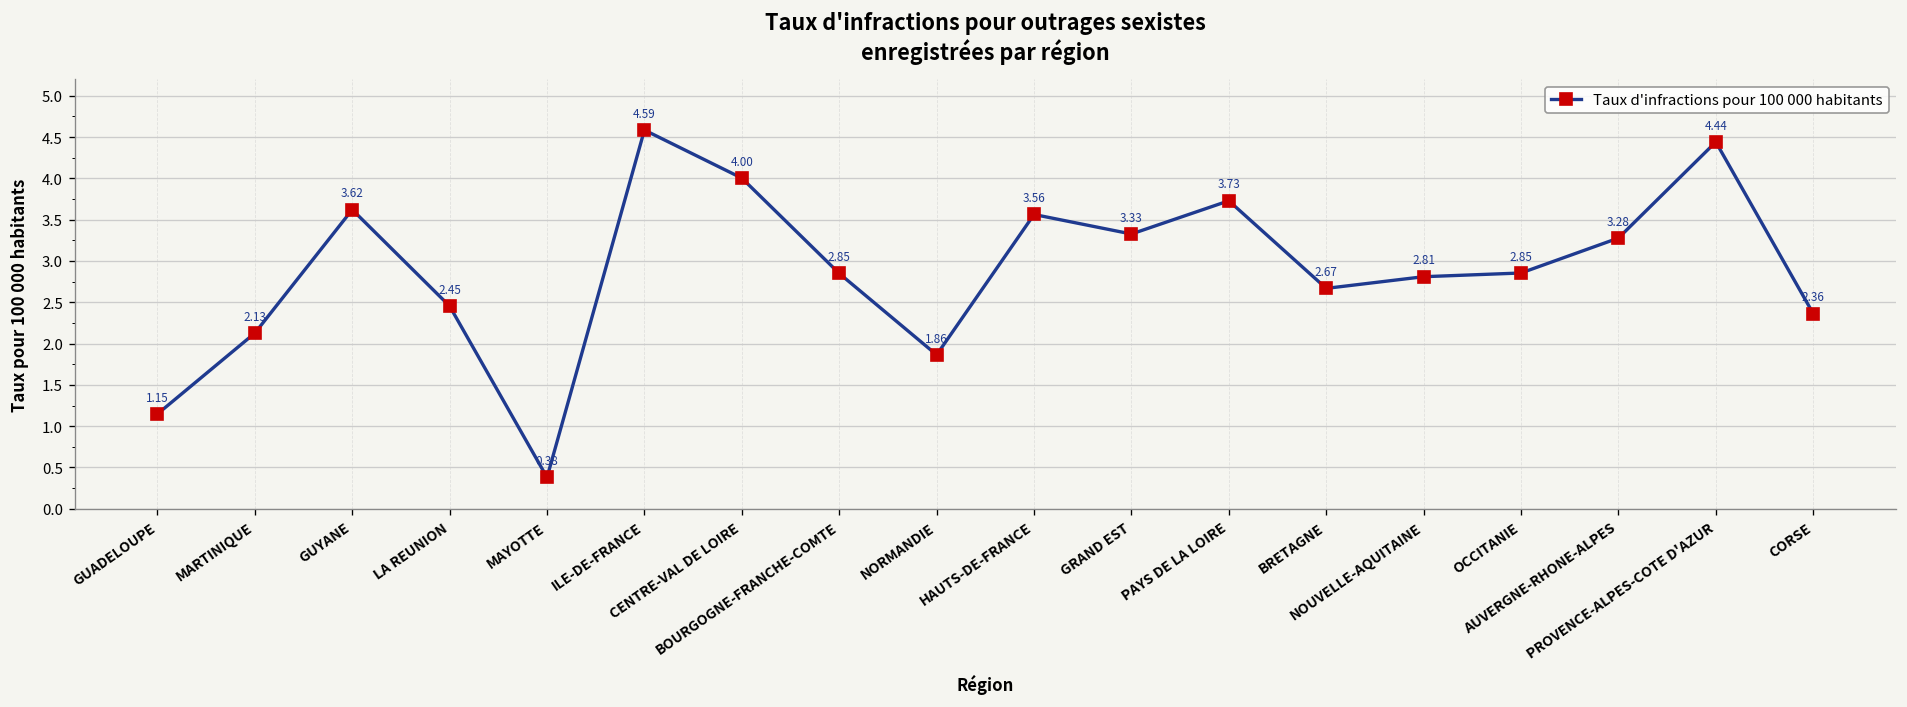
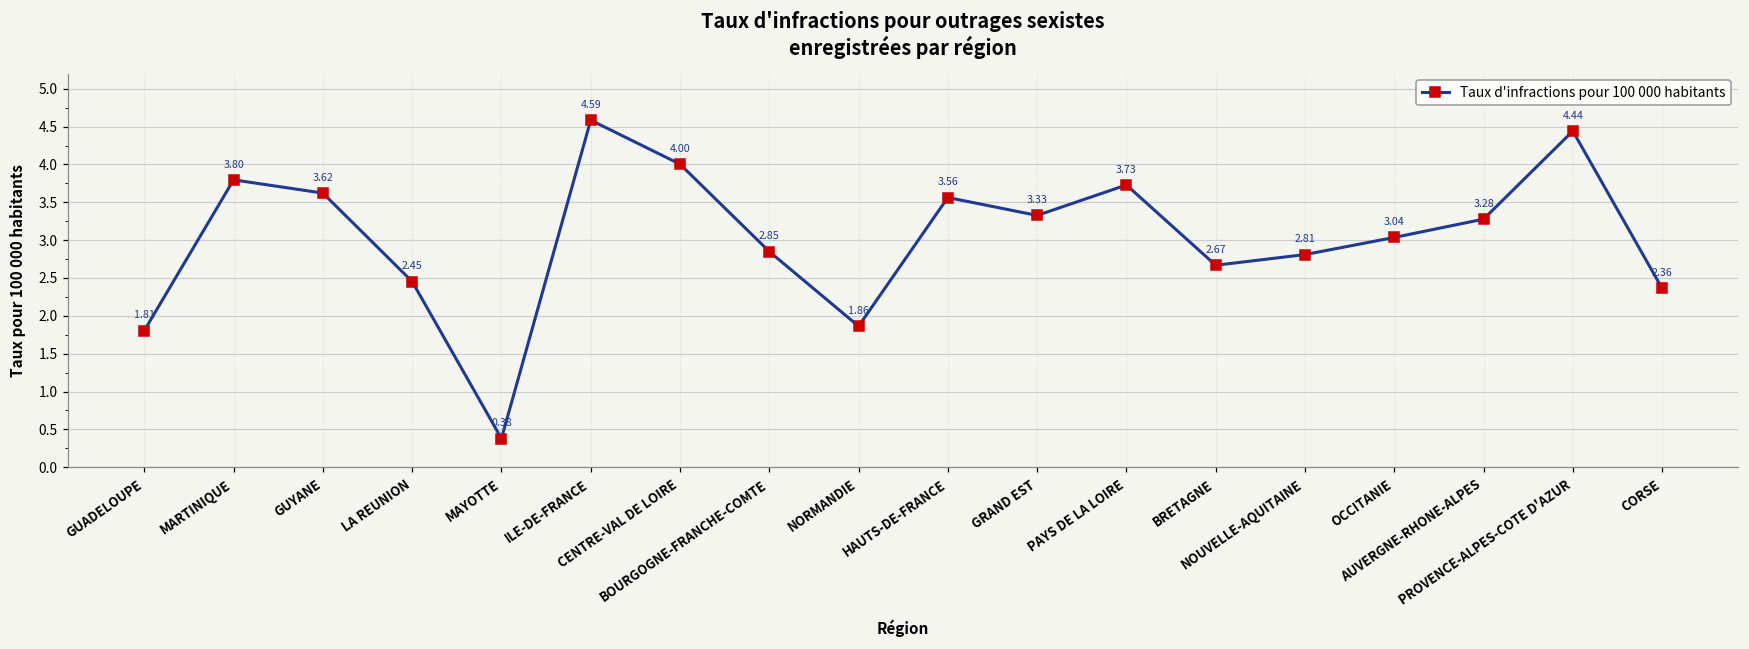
  {
-   "GUADELOUPE": 1.15,
-   "MARTINIQUE": 2.13,
+   "GUADELOUPE": 1.81,
+   "MARTINIQUE": 3.80,
    "GUYANE": 3.62,
    "LA REUNION": 2.45,
    "MAYOTTE": 0.38,
    "ILE-DE-FRANCE": 4.59,
    "CENTRE-VAL DE LOIRE": 4.00,
    "BOURGOGNE-FRANCHE-COMTE": 2.85,
    "NORMANDIE": 1.86,
    "HAUTS-DE-FRANCE": 3.56,
    "GRAND EST": 3.33,
    "PAYS DE LA LOIRE": 3.73,
    "BRETAGNE": 2.67,
    "NOUVELLE-AQUITAINE": 2.81,
-   "OCCITANIE": 2.85,
+   "OCCITANIE": 3.04,
    "AUVERGNE-RHONE-ALPES": 3.28,
    "PROVENCE-ALPES-COTE D'AZUR": 4.44,
    "CORSE": 2.36
  }
